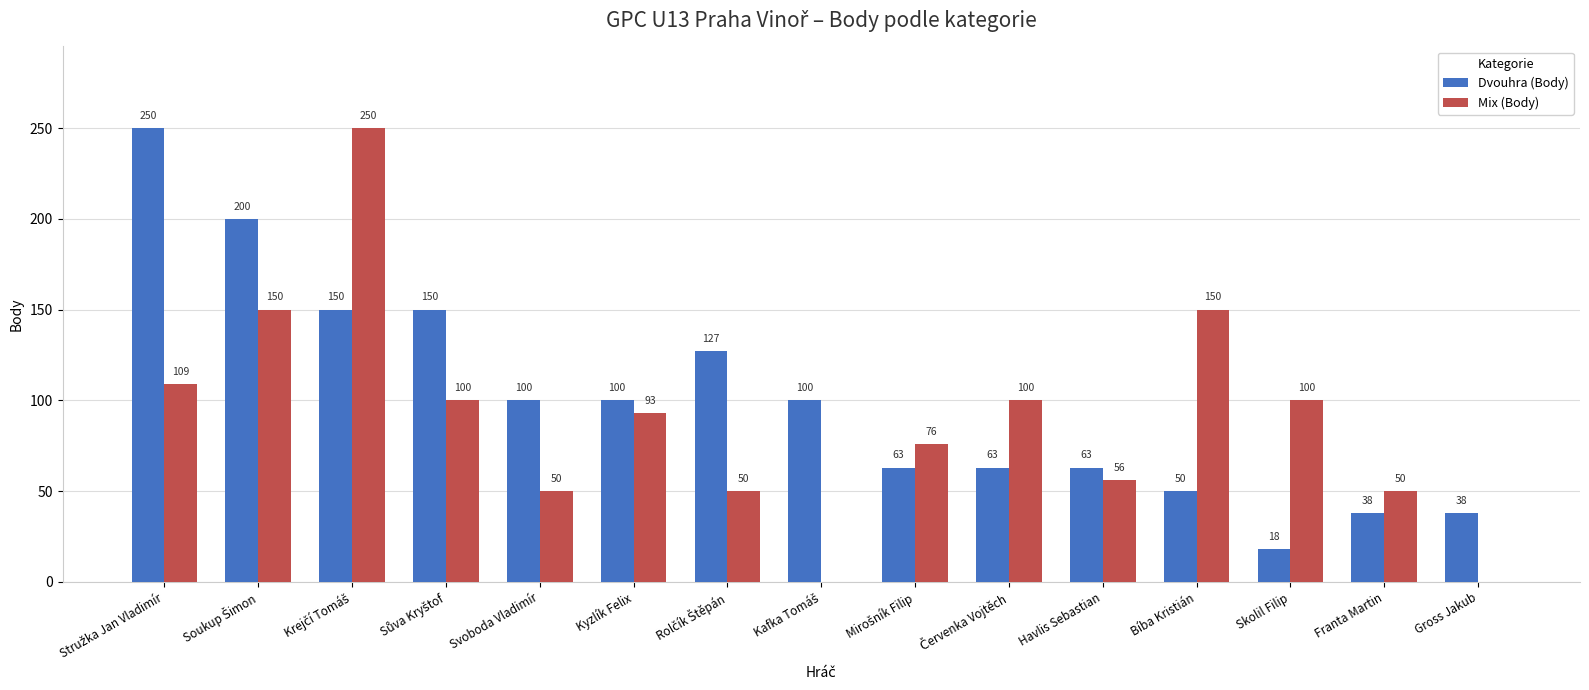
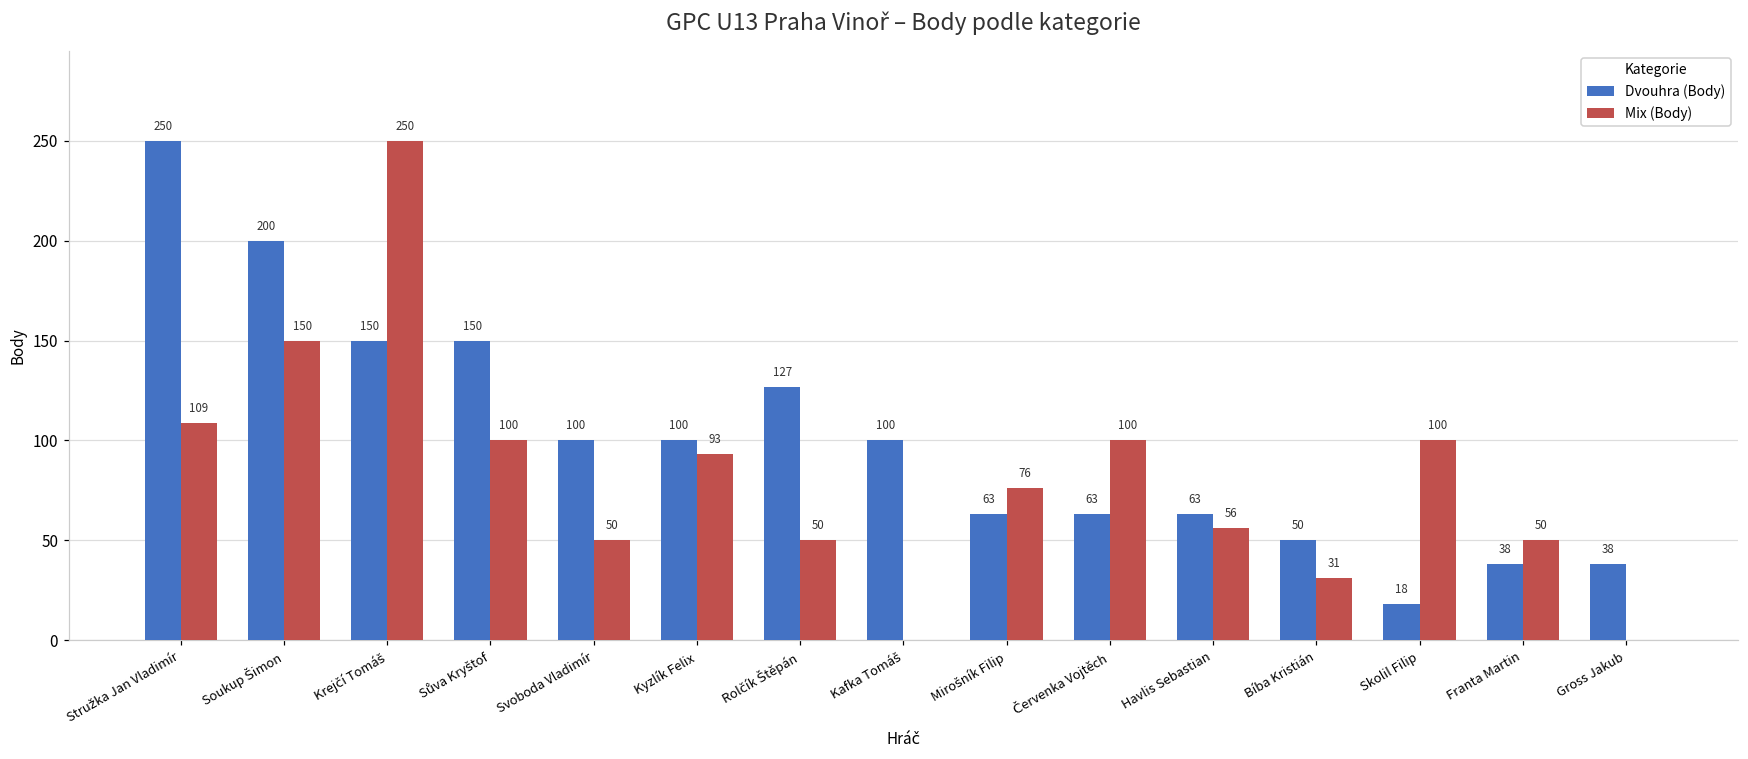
  {
    "Dvouhra (Body)": {
      "Stružka Jan Vladimír": 250,
      "Soukup Šimon": 200,
      "Krejčí Tomáš": 150,
      "Sůva Kryštof": 150,
      "Svoboda Vladimír": 100,
      "Kyzlík Felix": 100,
      "Rolčík Štěpán": 127,
      "Kafka Tomáš": 100,
      "Mirošník Filip": 63,
      "Červenka Vojtěch": 63,
      "Havlis Sebastian": 63,
      "Bíba Kristián": 50,
      "Skolil Filip": 18,
      "Franta Martin": 38,
      "Gross Jakub": 38
    },
    "Mix (Body)": {
      "Stružka Jan Vladimír": 109,
      "Soukup Šimon": 150,
      "Krejčí Tomáš": 250,
      "Sůva Kryštof": 100,
      "Svoboda Vladimír": 50,
      "Kyzlík Felix": 93,
      "Rolčík Štěpán": 50,
      "Mirošník Filip": 76,
      "Červenka Vojtěch": 100,
      "Havlis Sebastian": 56,
-     "Bíba Kristián": 150,
+     "Bíba Kristián": 31,
      "Skolil Filip": 100,
      "Franta Martin": 50
    }
  }
